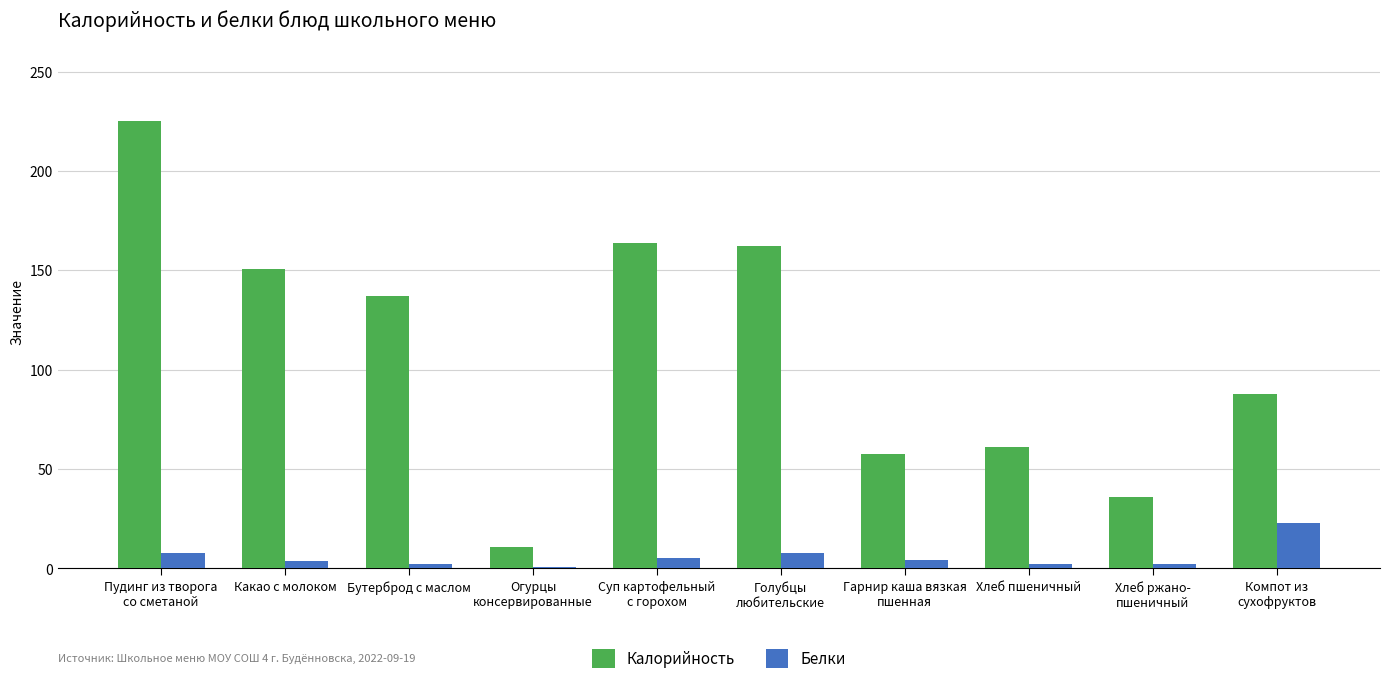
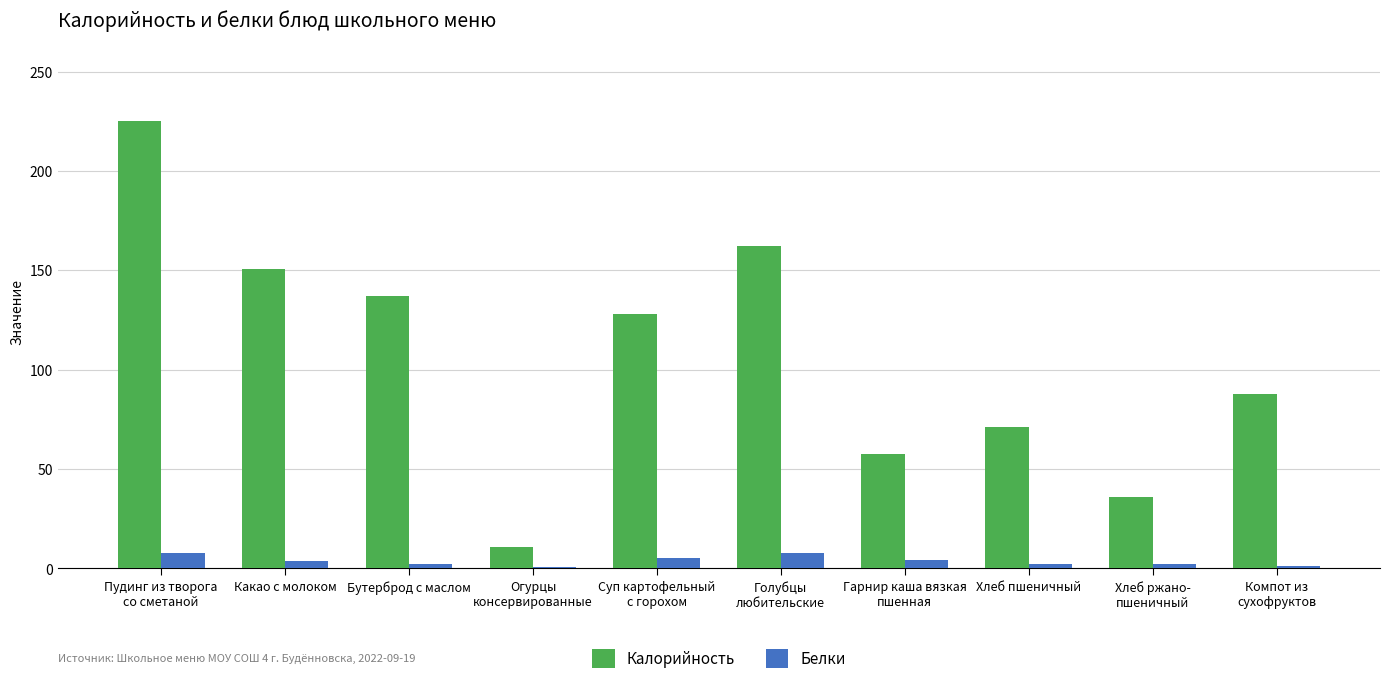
  {
    "Калорийность": {
      "Пудинг из творога со сметаной": 225,
      "Какао с молоком": 151,
      "Бутерброд с маслом": 137,
      "Огурцы консервированные": 11,
-     "Суп картофельный с горохом": 164,
+     "Суп картофельный с горохом": 128,
      "Голубцы любительские": 162,
      "Гарнир каша вязкая пшенная": 58,
-     "Хлеб пшеничный": 61,
+     "Хлеб пшеничный": 71,
      "Хлеб ржано- пшеничный": 36,
      "Компот из сухофруктов": 88
    },
    "Белки": {
      "Пудинг из творога со сметаной": 8,
      "Какао с молоком": 4,
      "Бутерброд с маслом": 2,
      "Суп картофельный с горохом": 5,
      "Голубцы любительские": 8,
      "Гарнир каша вязкая пшенная": 4,
      "Хлеб пшеничный": 2,
      "Хлеб ржано- пшеничный": 2,
-     "Компот из сухофруктов": 23
+     "Компот из сухофруктов": 1
    }
  }
